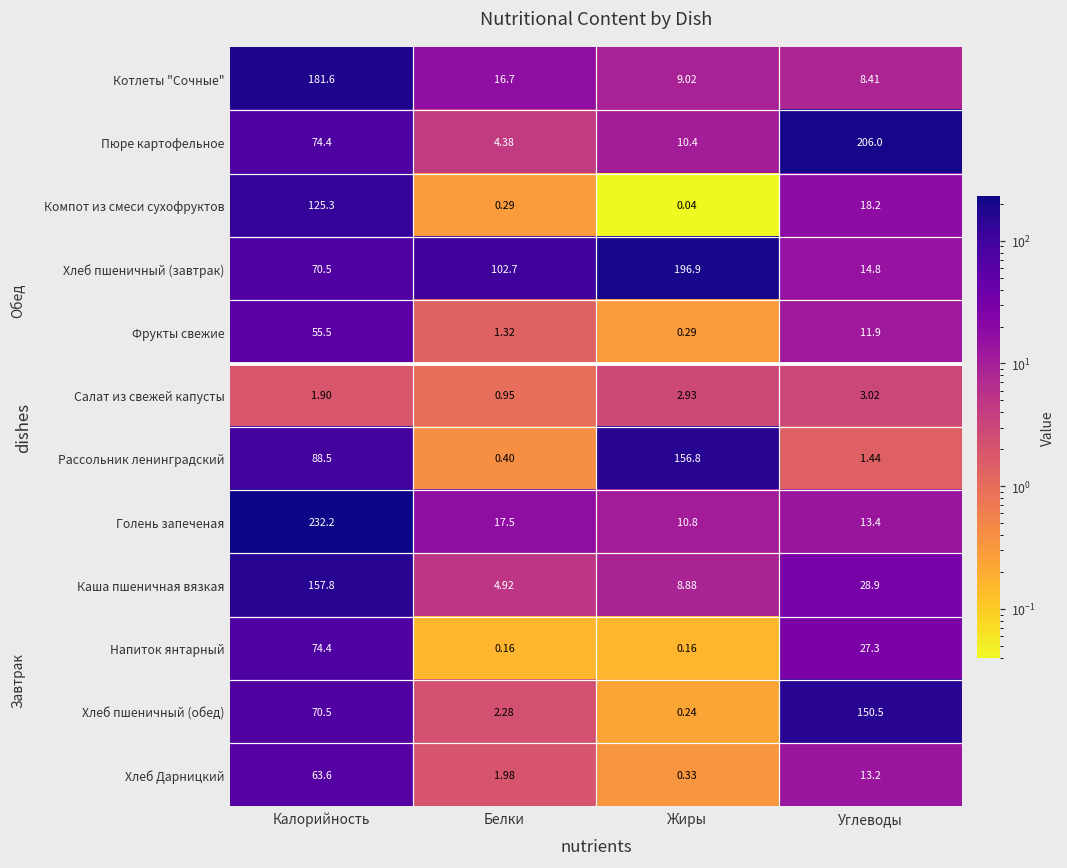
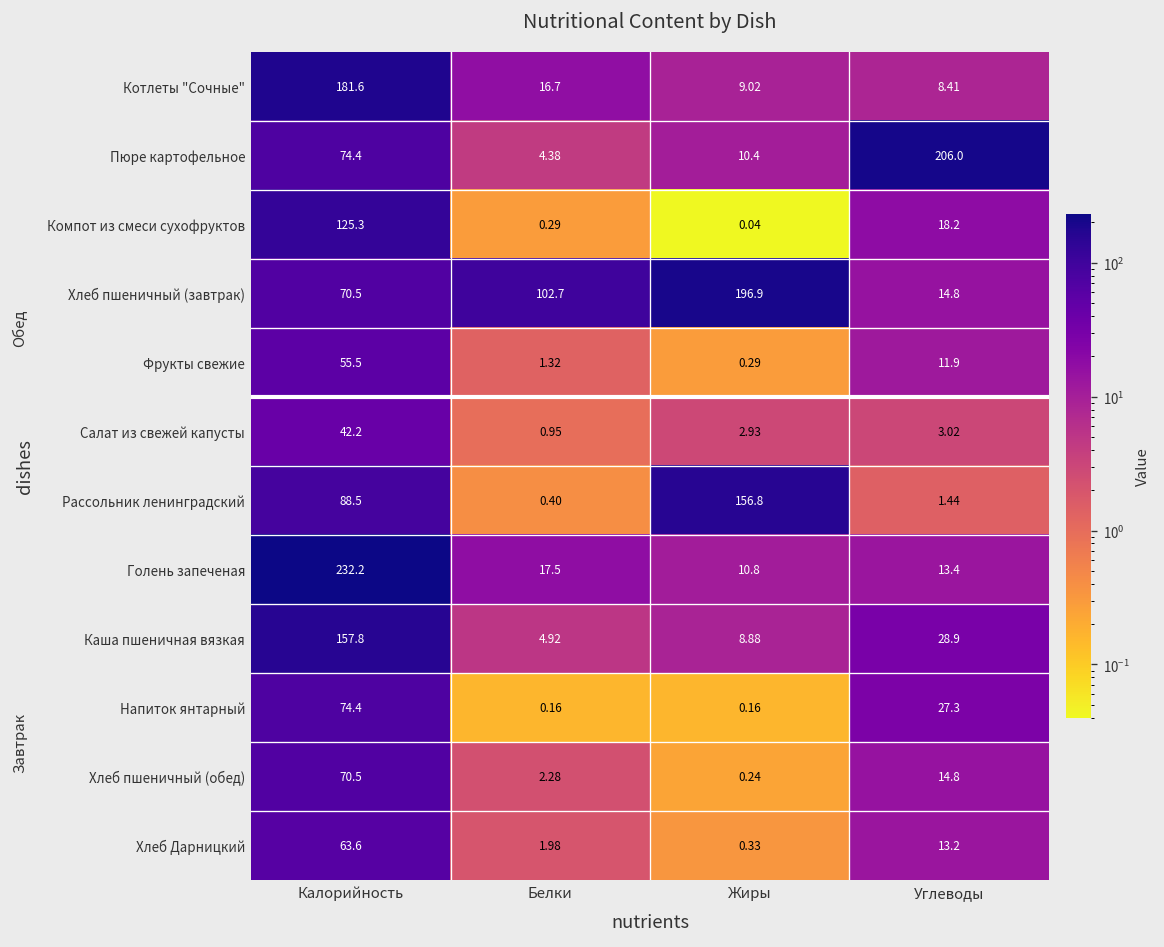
  {
    "Котлеты \"Сочные\"": {
      "Калорийность": 181.6,
      "Белки": 16.7,
      "Жиры": 9.02,
      "Углеводы": 8.41
    },
    "Пюре картофельное": {
      "Калорийность": 74.4,
      "Белки": 4.38,
      "Жиры": 10.4,
      "Углеводы": 206.0
    },
    "Компот из смеси сухофруктов": {
      "Калорийность": 125.3,
      "Белки": 0.29,
      "Жиры": 0.04,
      "Углеводы": 18.2
    },
    "Хлеб пшеничный (завтрак)": {
      "Калорийность": 70.5,
      "Белки": 102.7,
      "Жиры": 196.9,
      "Углеводы": 14.8
    },
    "Фрукты свежие": {
      "Калорийность": 55.5,
      "Белки": 1.32,
      "Жиры": 0.29,
      "Углеводы": 11.9
    },
    "Салат из свежей капусты": {
-     "Калорийность": 1.90,
+     "Калорийность": 42.2,
      "Белки": 0.95,
      "Жиры": 2.93,
      "Углеводы": 3.02
    },
    "Рассольник ленинградский": {
      "Калорийность": 88.5,
      "Белки": 0.40,
      "Жиры": 156.8,
      "Углеводы": 1.44
    },
    "Голень запеченая": {
      "Калорийность": 232.2,
      "Белки": 17.5,
      "Жиры": 10.8,
      "Углеводы": 13.4
    },
    "Каша пшеничная вязкая": {
      "Калорийность": 157.8,
      "Белки": 4.92,
      "Жиры": 8.88,
      "Углеводы": 28.9
    },
    "Напиток янтарный": {
      "Калорийность": 74.4,
      "Белки": 0.16,
      "Жиры": 0.16,
      "Углеводы": 27.3
    },
    "Хлеб пшеничный (обед)": {
      "Калорийность": 70.5,
      "Белки": 2.28,
      "Жиры": 0.24,
-     "Углеводы": 150.5
+     "Углеводы": 14.8
    },
    "Хлеб Дарницкий": {
      "Калорийность": 63.6,
      "Белки": 1.98,
      "Жиры": 0.33,
      "Углеводы": 13.2
    }
  }
